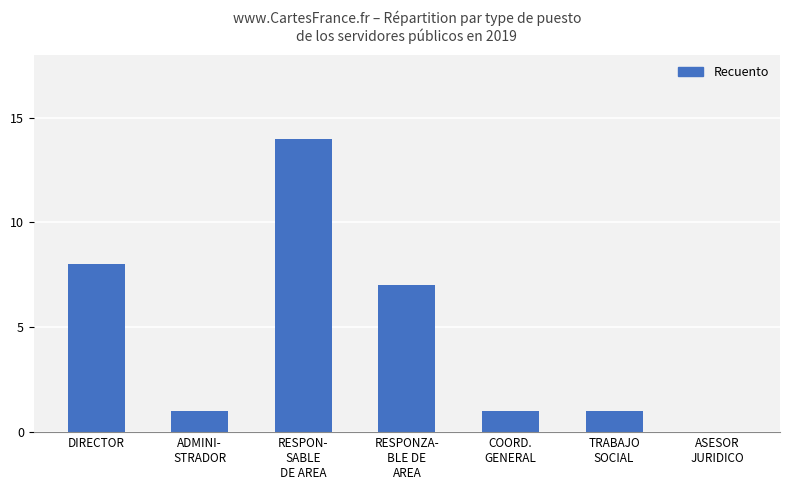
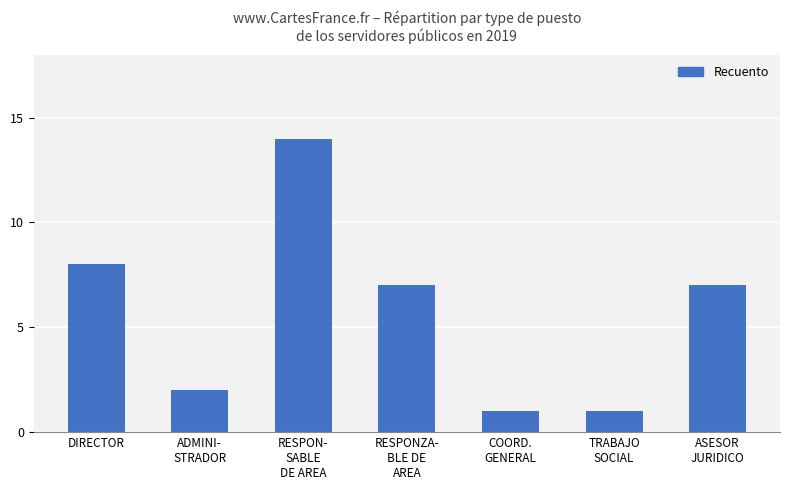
  {
    "DIRECTOR": 8,
-   "ADMINI- STRADOR": 1,
+   "ADMINI- STRADOR": 2,
    "RESPON- SABLE DE AREA": 14,
    "RESPONZA- BLE DE AREA": 7,
    "COORD. GENERAL": 1,
    "TRABAJO SOCIAL": 1,
-   "ASESOR JURIDICO": 0
+   "ASESOR JURIDICO": 7
  }
